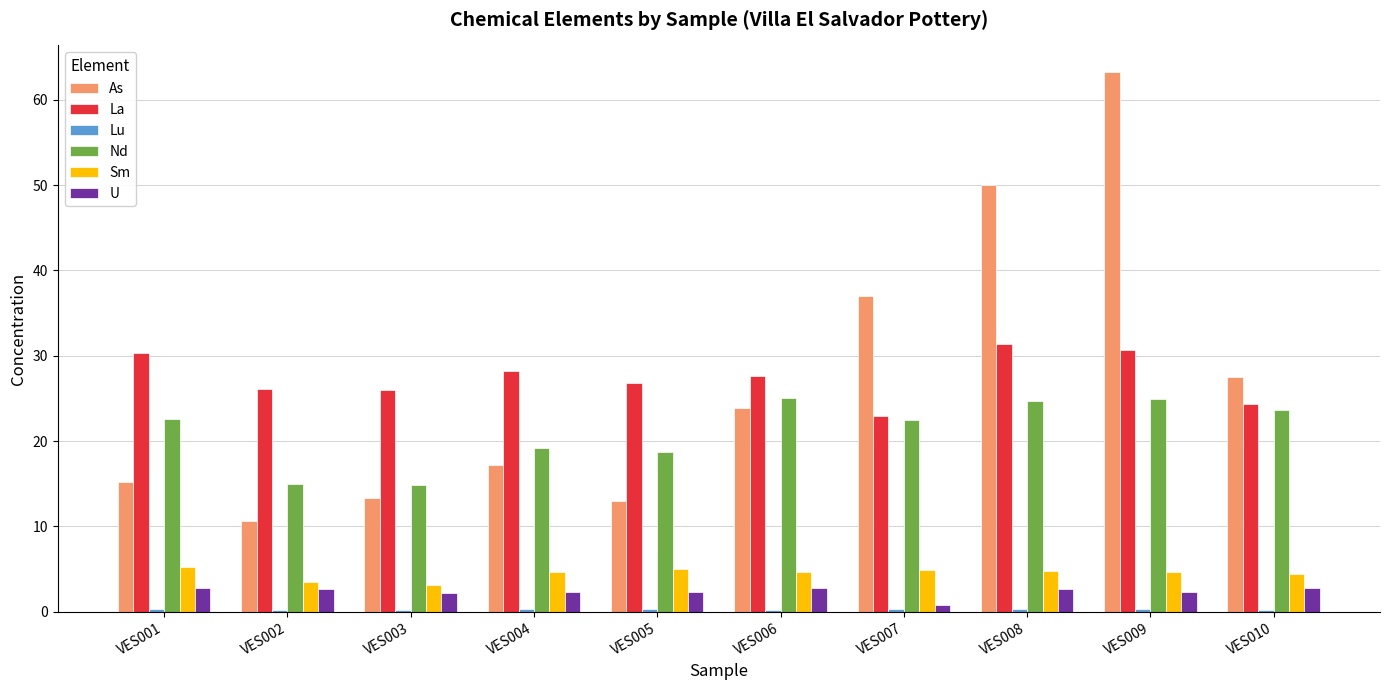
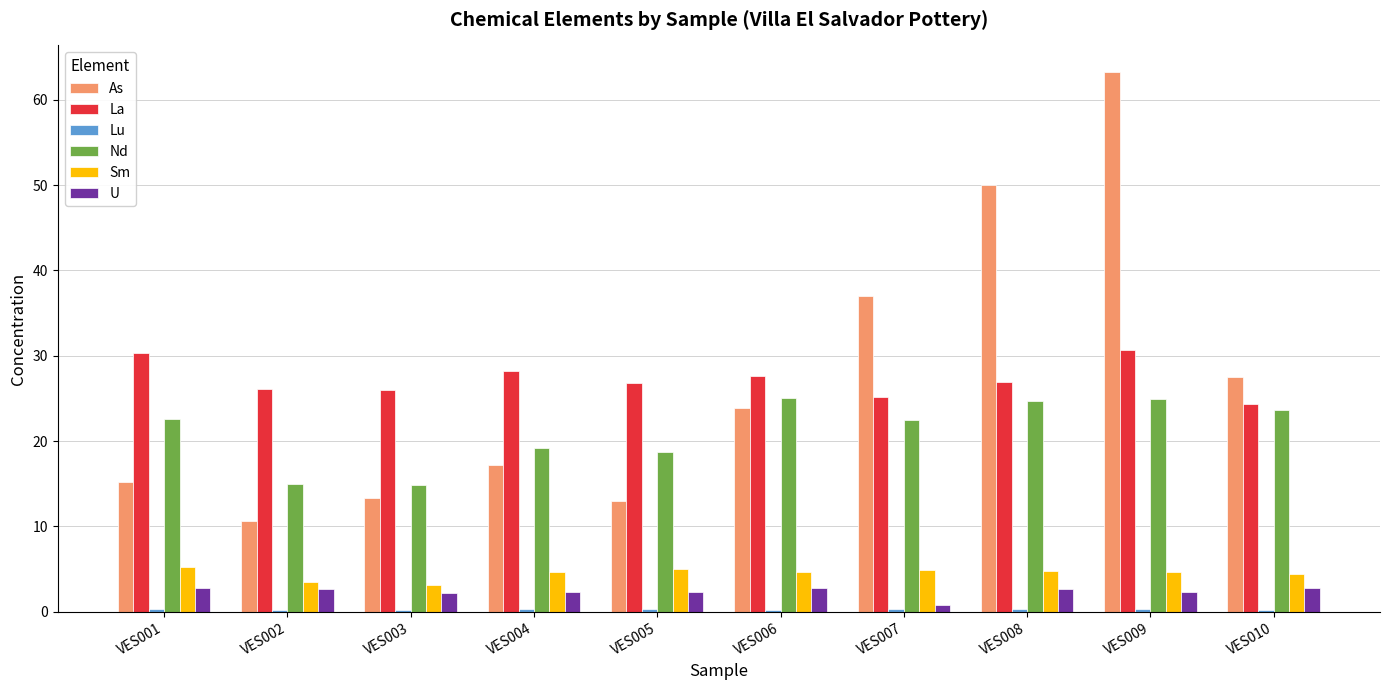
  {
    "As": {
      "VES001": 15,
      "VES002": 11,
      "VES003": 13,
      "VES004": 17,
      "VES005": 13,
      "VES006": 24,
      "VES007": 37,
      "VES008": 50,
      "VES009": 63,
      "VES010": 28
    },
    "La": {
      "VES001": 30,
      "VES002": 26,
      "VES003": 26,
      "VES004": 28,
      "VES005": 27,
      "VES006": 28,
-     "VES007": 23,
-     "VES008": 31,
+     "VES007": 25,
+     "VES008": 27,
      "VES009": 31,
      "VES010": 24
    },
    "Lu": {
      "VES001": 0,
      "VES004": 0,
      "VES005": 0,
      "VES007": 0,
      "VES008": 0,
      "VES009": 0
    },
    "Nd": {
      "VES001": 23,
      "VES002": 15,
      "VES003": 15,
      "VES004": 19,
      "VES005": 19,
      "VES006": 25,
      "VES007": 22,
      "VES008": 25,
      "VES009": 25,
      "VES010": 24
    },
    "Sm": {
      "VES001": 5,
      "VES002": 3,
      "VES003": 3,
      "VES004": 5,
      "VES005": 5,
      "VES006": 5,
      "VES007": 5,
      "VES008": 5,
      "VES009": 5,
      "VES010": 4
    },
    "U": {
      "VES001": 3,
      "VES002": 3,
      "VES003": 2,
      "VES004": 2,
      "VES005": 2,
      "VES006": 3,
      "VES007": 1,
      "VES008": 3,
      "VES009": 2,
      "VES010": 3
    }
  }
